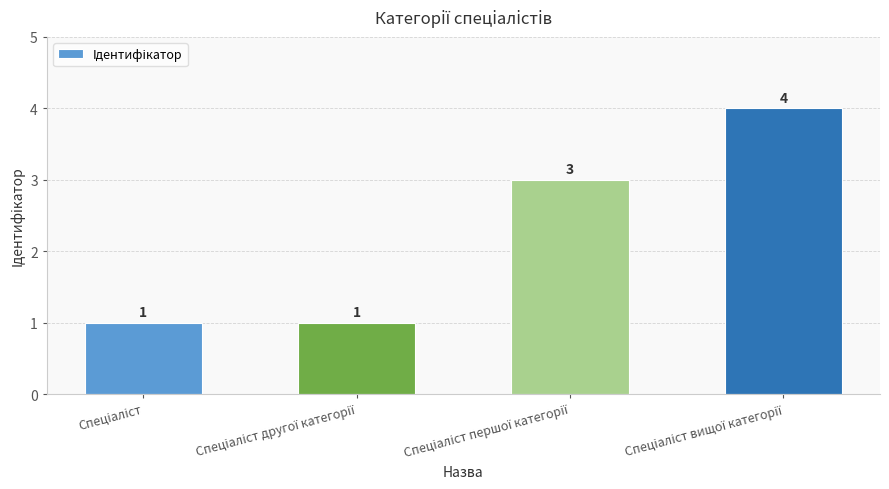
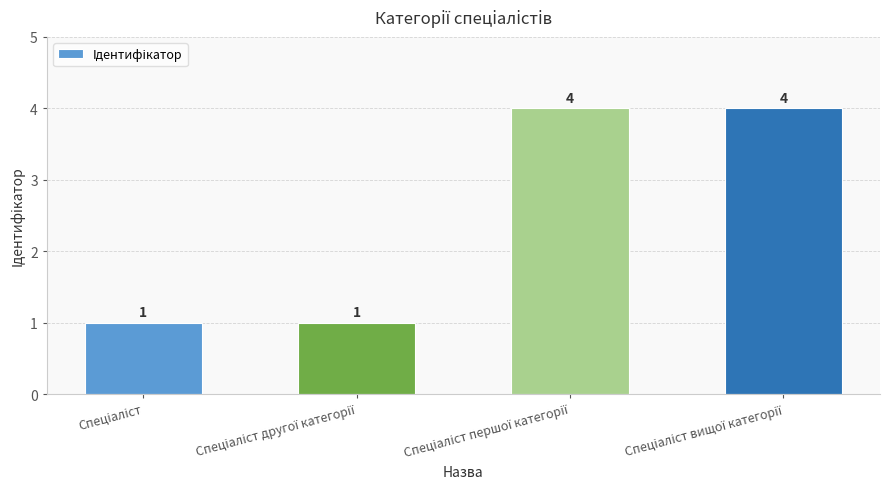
  {
    "Спеціаліст": 1,
    "Спеціаліст другої категорії": 1,
-   "Спеціаліст першої категорії": 3,
+   "Спеціаліст першої категорії": 4,
    "Спеціаліст вищої категорії": 4
  }
